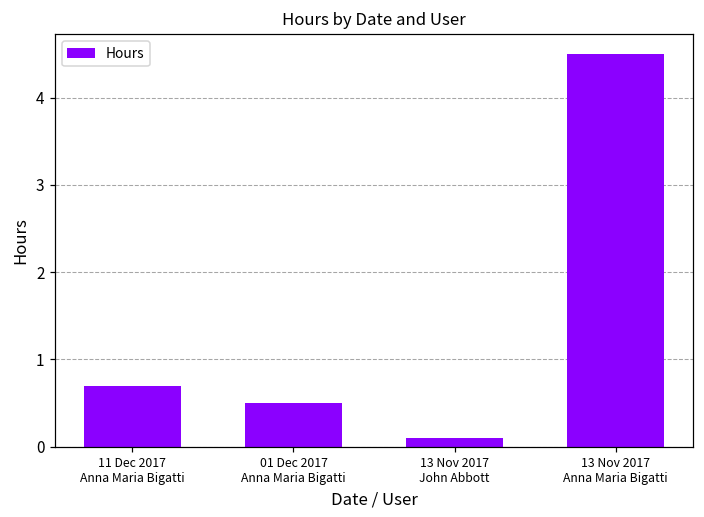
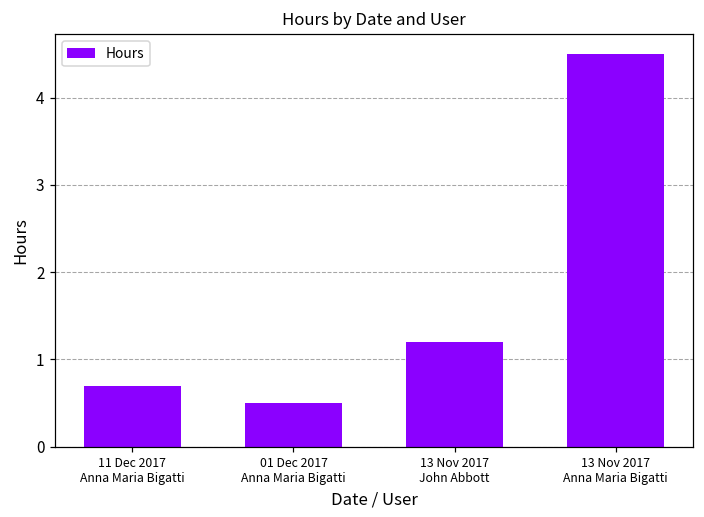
  {
    "11 Dec 2017 Anna Maria Bigatti": 0.7,
    "01 Dec 2017 Anna Maria Bigatti": 0.5,
-   "13 Nov 2017 John Abbott": 0.1,
+   "13 Nov 2017 John Abbott": 1.2,
    "13 Nov 2017 Anna Maria Bigatti": 4.5
  }
